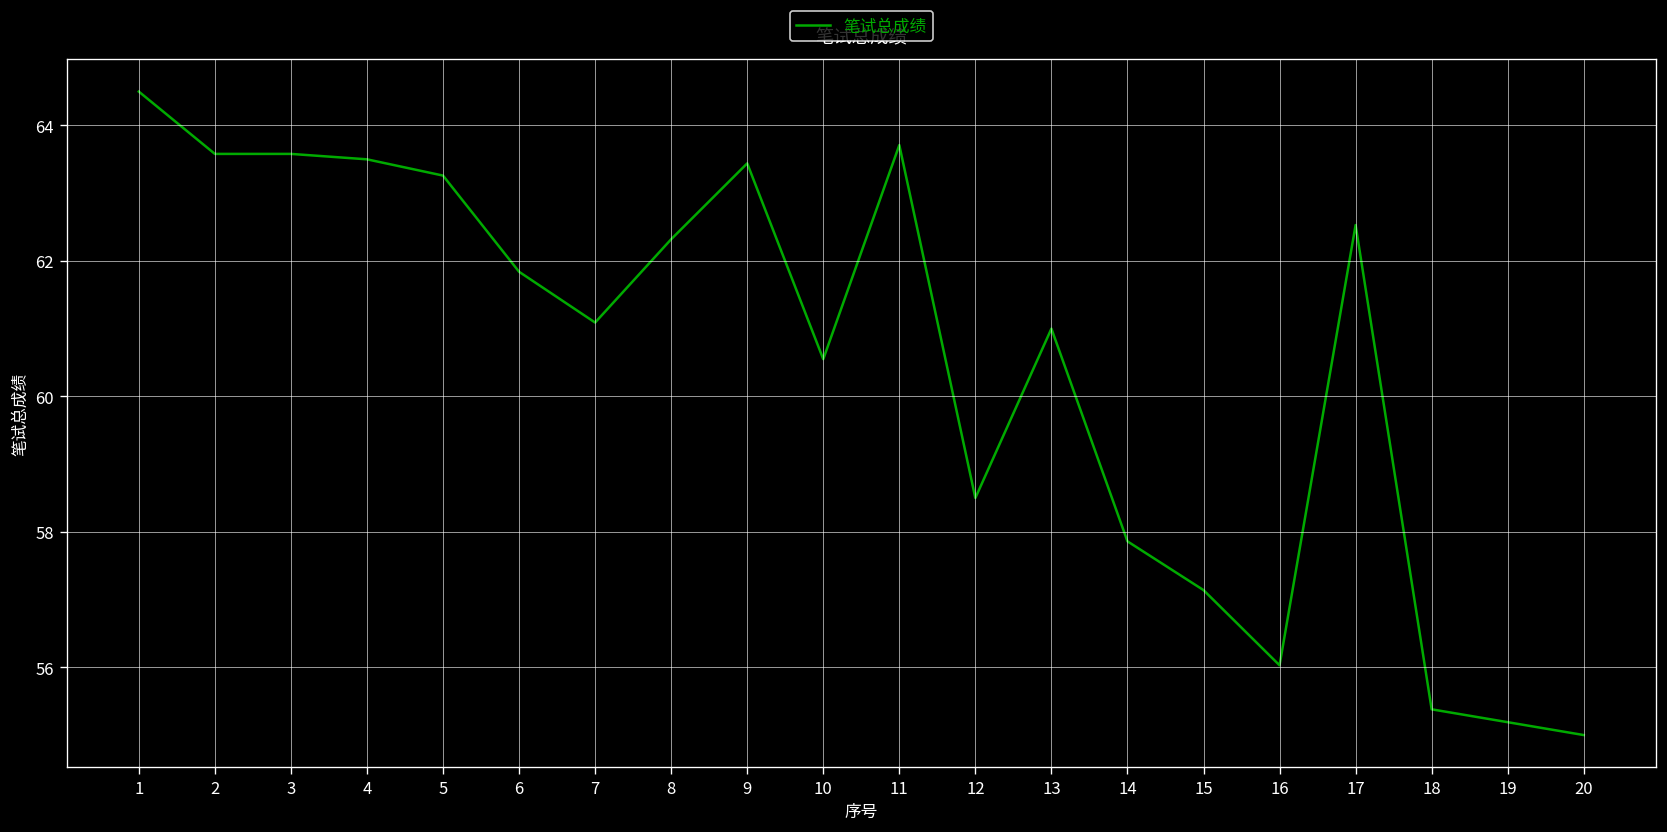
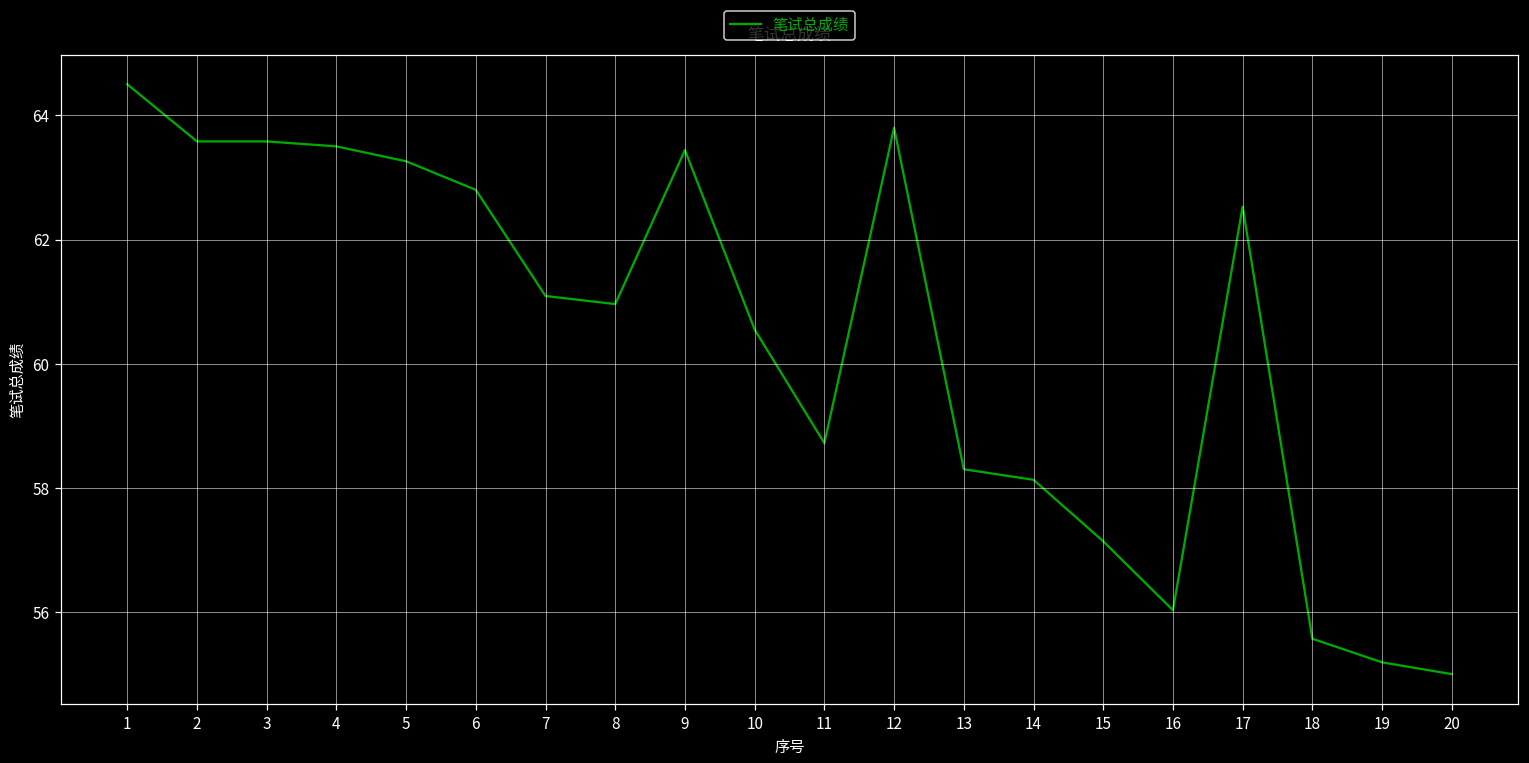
  {
    "1": 64.5,
    "2": 63.6,
    "3": 63.6,
    "4": 63.5,
    "5": 63.3,
-   "6": 61.8,
+   "6": 62.8,
    "7": 61.1,
-   "8": 62.3,
+   "8": 61.0,
    "9": 63.4,
    "10": 60.6,
-   "11": 63.7,
-   "12": 58.5,
-   "13": 61.0,
-   "14": 57.9,
+   "11": 58.7,
+   "12": 63.8,
+   "13": 58.3,
+   "14": 58.1,
    "15": 57.1,
    "16": 56.0,
    "17": 62.5,
-   "18": 55.4,
+   "18": 55.6,
    "19": 55.2,
    "20": 55.0
  }
